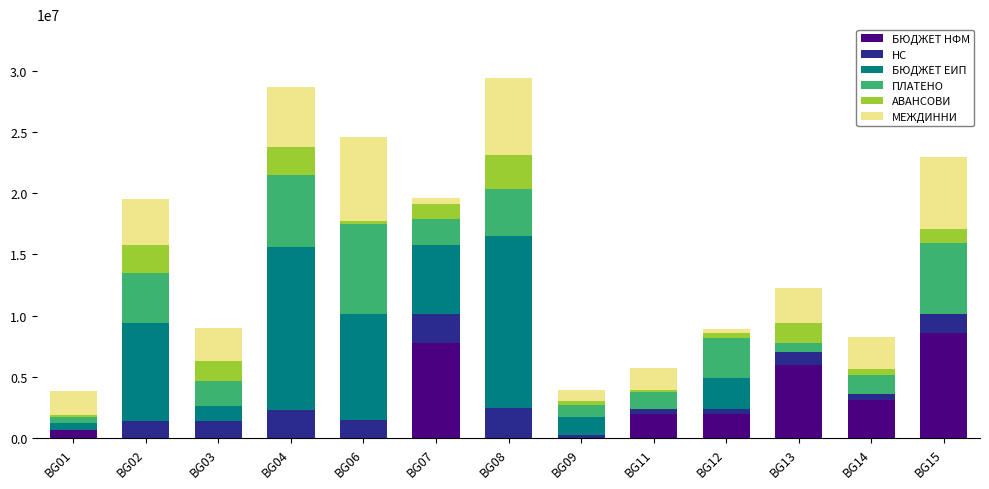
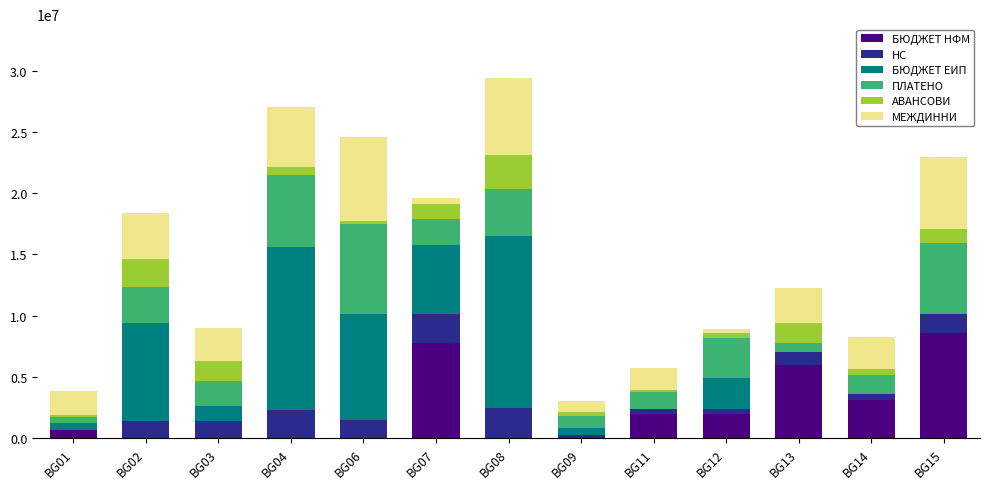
  {
    "БЮДЖЕТ ЕИП": {
      "BG01": 600000,
      "BG02": 8000000,
      "BG03": 1200000,
      "BG04": 13300000,
      "BG06": 8600000,
      "BG07": 5700000,
      "BG08": 14000000,
-     "BG09": 1500000,
+     "BG09": 600000,
      "BG11": 0,
      "BG12": 2500000,
      "BG13": 0,
      "BG14": 0,
      "BG15": 0
    },
    "ПЛАТЕНО": {
      "BG01": 500000,
-     "BG02": 4100000,
+     "BG02": 3000000,
      "BG03": 2100000,
      "BG04": 5900000,
      "BG06": 7300000,
      "BG07": 2100000,
      "BG08": 3800000,
      "BG09": 1000000,
      "BG11": 1400000,
      "BG12": 3300000,
      "BG13": 700000,
      "BG14": 1600000,
      "BG15": 5800000
    },
    "АВАНСОВИ": {
      "BG02": 2300000,
      "BG03": 1600000,
-     "BG04": 2300000,
+     "BG04": 700000,
      "BG06": 200000,
      "BG07": 1200000,
      "BG08": 2800000,
      "BG09": 300000,
      "BG11": 200000,
      "BG12": 400000,
      "BG13": 1600000,
      "BG14": 500000,
      "BG15": 1200000
    },
    "МЕЖДИННИ": {
      "BG01": 2000000,
      "BG02": 3700000,
      "BG03": 2700000,
      "BG04": 4800000,
      "BG06": 6800000,
      "BG07": 500000,
      "BG08": 6200000,
      "BG09": 900000,
      "BG11": 1700000,
      "BG12": 300000,
      "BG13": 2900000,
      "BG14": 2600000,
      "BG15": 5800000
    }
  }
